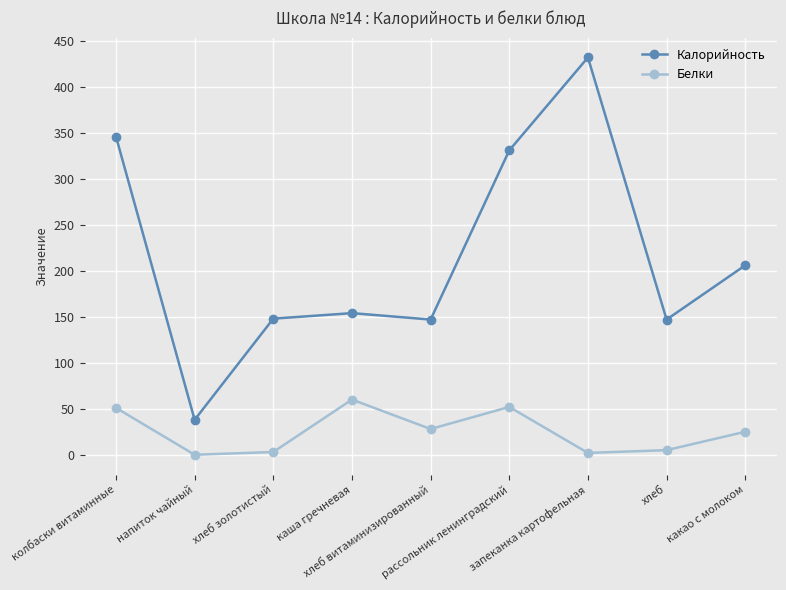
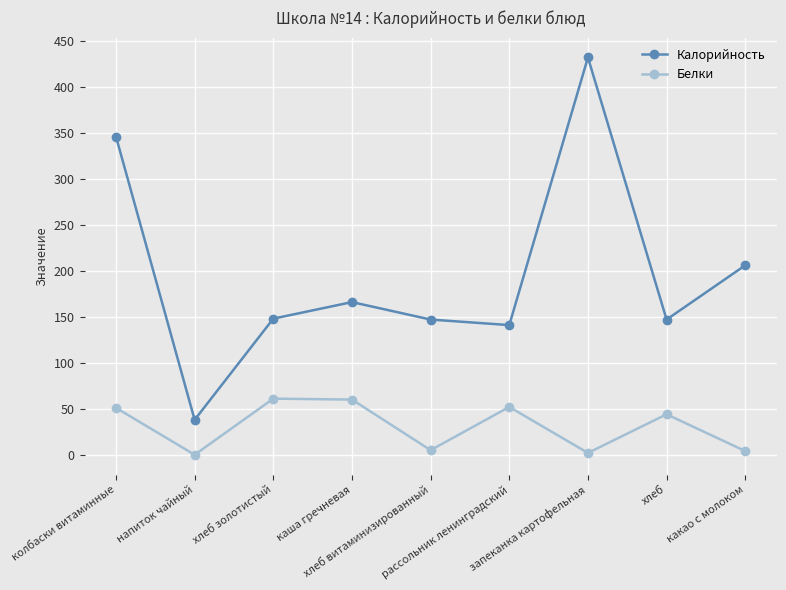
  {
    "Калорийность": {
      "колбаски витаминные": 350,
      "напиток чайный": 40,
      "хлеб золотистый": 150,
-     "каша гречневая": 150,
+     "каша гречневая": 170,
      "хлеб витаминизированный": 150,
-     "рассольник ленинградский": 330,
+     "рассольник ленинградский": 140,
      "запеканка картофельная": 430,
      "хлеб": 150,
      "какао с молоком": 210
    },
    "Белки": {
      "колбаски витаминные": 50,
      "напиток чайный": 0,
-     "хлеб золотистый": 0,
+     "хлеб золотистый": 60,
      "каша гречневая": 60,
-     "хлеб витаминизированный": 30,
+     "хлеб витаминизированный": 10,
      "рассольник ленинградский": 50,
      "запеканка картофельная": 0,
-     "хлеб": 10,
-     "какао с молоком": 30
+     "хлеб": 40,
+     "какао с молоком": 0
    }
  }
